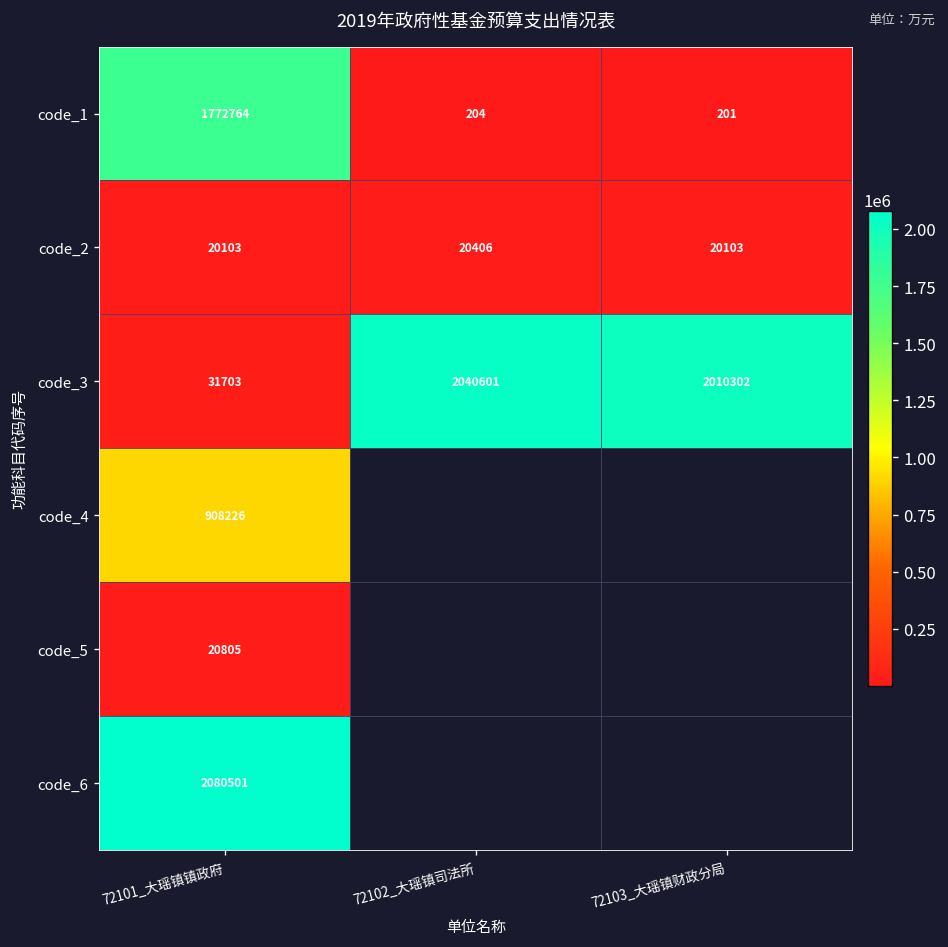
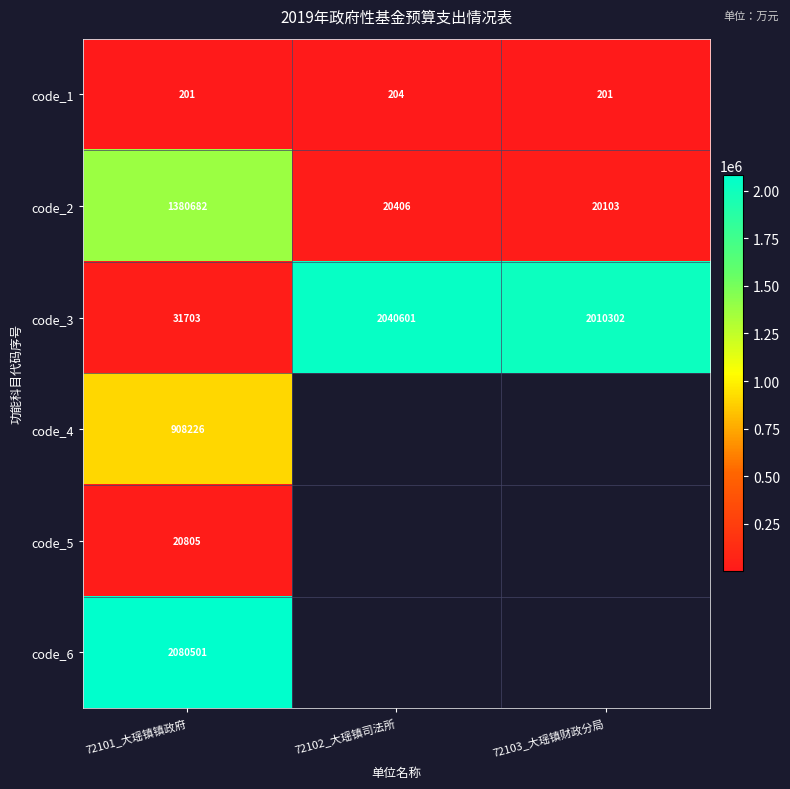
  {
    "code_1": {
-     "72101_大瑶镇镇政府": 1772764,
+     "72101_大瑶镇镇政府": 201,
      "72102_大瑶镇司法所": 204,
      "72103_大瑶镇财政分局": 201
    },
    "code_2": {
-     "72101_大瑶镇镇政府": 20103,
+     "72101_大瑶镇镇政府": 1380682,
      "72102_大瑶镇司法所": 20406,
      "72103_大瑶镇财政分局": 20103
    },
    "code_3": {
      "72101_大瑶镇镇政府": 31703,
      "72102_大瑶镇司法所": 2040601,
      "72103_大瑶镇财政分局": 2010302
    },
    "code_4": {
      "72101_大瑶镇镇政府": 908226
    },
    "code_5": {
      "72101_大瑶镇镇政府": 20805
    },
    "code_6": {
      "72101_大瑶镇镇政府": 2080501
    }
  }
